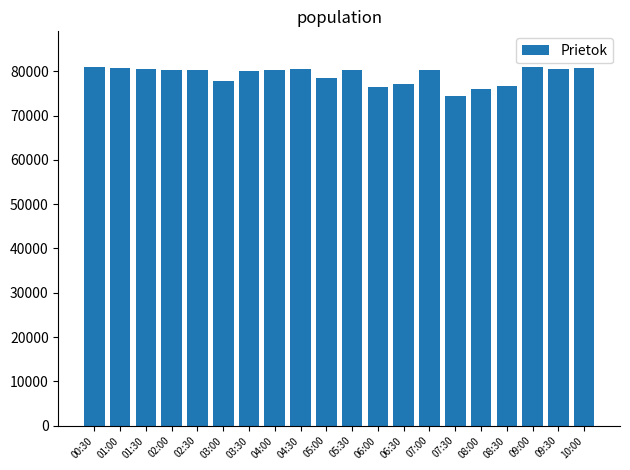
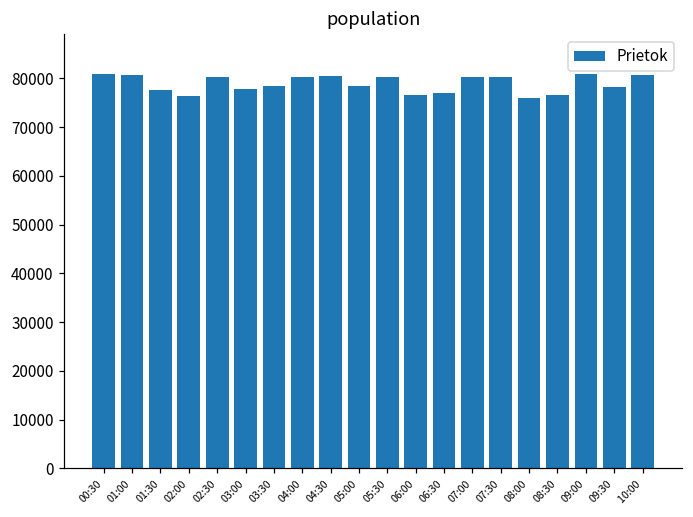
  {
    "00:30": 81000,
    "01:00": 81000,
-   "01:30": 81000,
-   "02:00": 80000,
+   "01:30": 78000,
+   "02:00": 76000,
    "02:30": 80000,
    "03:00": 78000,
-   "03:30": 80000,
+   "03:30": 78000,
    "04:00": 80000,
    "04:30": 80000,
    "05:00": 78000,
    "05:30": 80000,
    "06:00": 77000,
    "06:30": 77000,
    "07:00": 80000,
-   "07:30": 74000,
+   "07:30": 80000,
    "08:00": 76000,
    "08:30": 77000,
    "09:00": 81000,
-   "09:30": 81000,
+   "09:30": 78000,
    "10:00": 81000
  }
